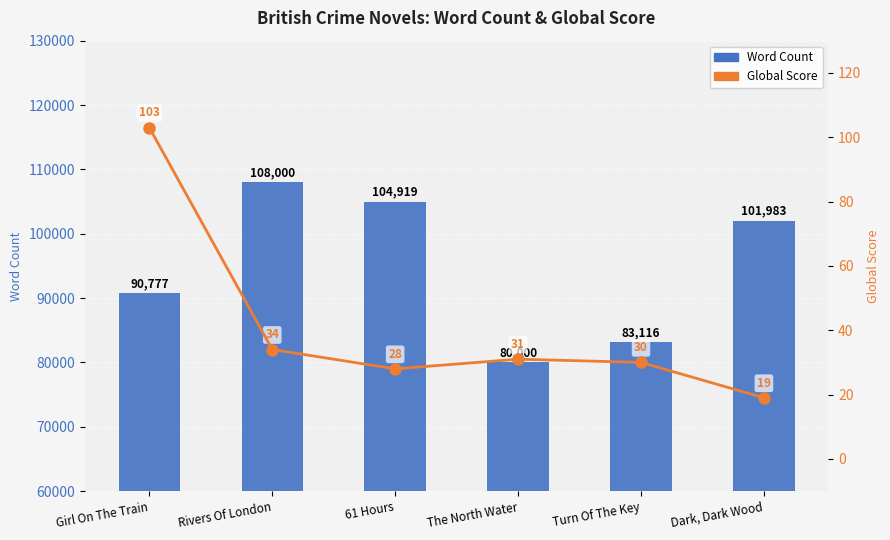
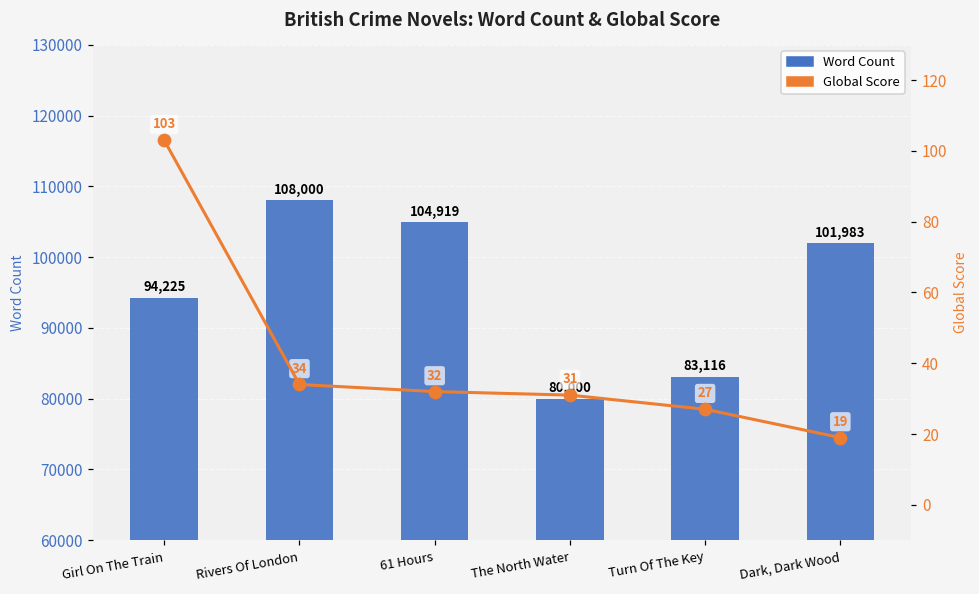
  {
    "Word Count": {
-     "Girl On The Train": "90,777",
+     "Girl On The Train": "94,225",
      "Rivers Of London": "108,000",
      "61 Hours": "104,919",
      "Dark, Dark Wood": "101,983"
    },
    "Global Score": {
-     "61 Hours": "28",
-     "Turn Of The Key": "30"
+     "61 Hours": "32",
+     "Turn Of The Key": "27"
    }
  }
